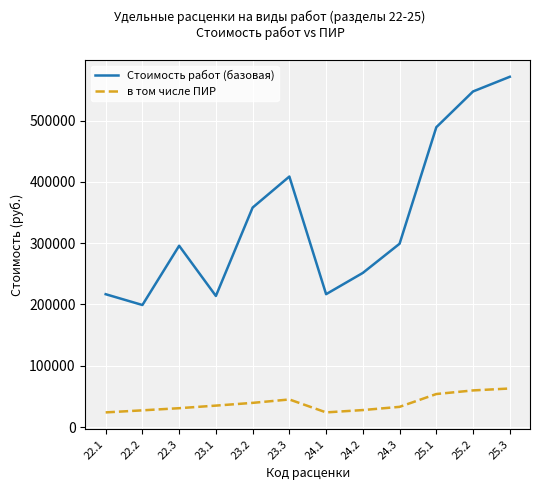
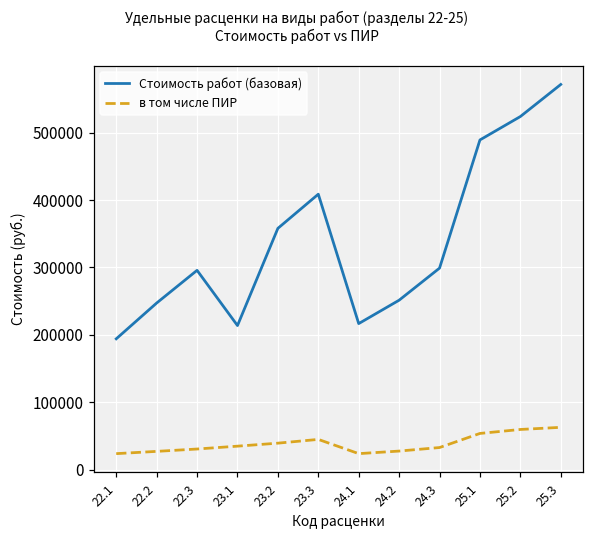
  {
    "Стоимость работ (базовая)": {
-     "22.1": 220000,
-     "22.2": 200000,
+     "22.1": 190000,
+     "22.2": 250000,
      "22.3": 300000,
      "23.1": 210000,
      "23.2": 360000,
      "23.3": 410000,
      "24.1": 220000,
      "24.2": 250000,
      "24.3": 300000,
      "25.1": 490000,
-     "25.2": 550000,
+     "25.2": 520000,
      "25.3": 570000
    },
    "в том числе ПИР": {
      "22.1": 20000,
      "22.2": 30000,
      "22.3": 30000,
      "23.1": 30000,
      "23.2": 40000,
      "23.3": 40000,
      "24.1": 20000,
      "24.2": 30000,
      "24.3": 30000,
      "25.1": 50000,
      "25.2": 60000,
      "25.3": 60000
    }
  }
